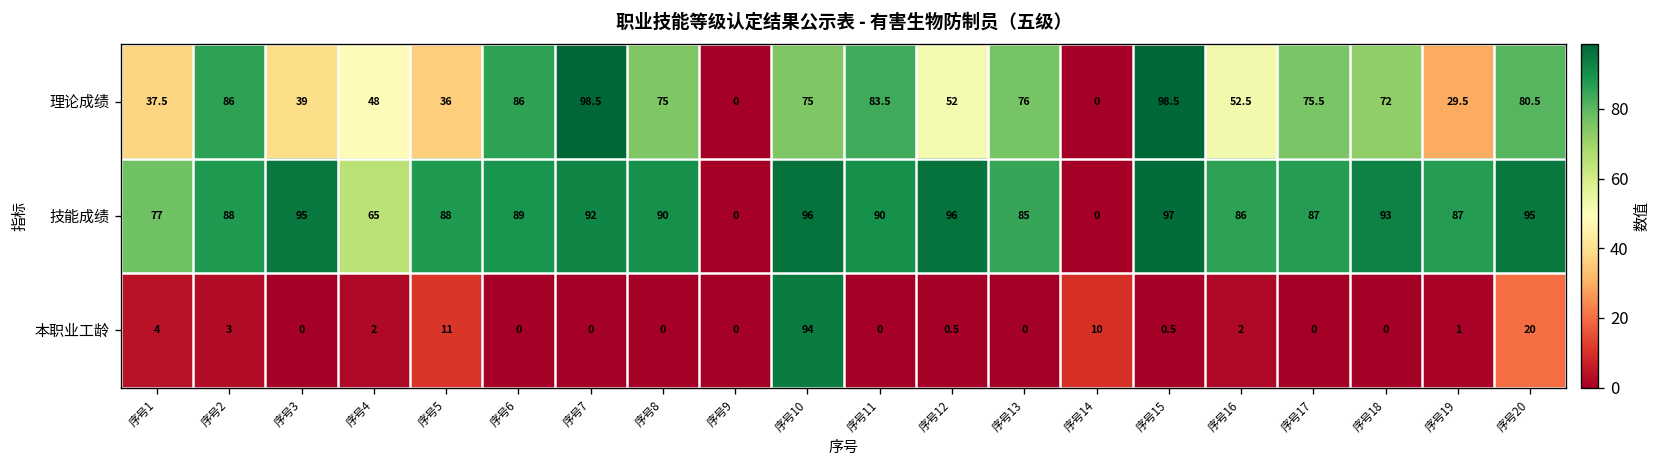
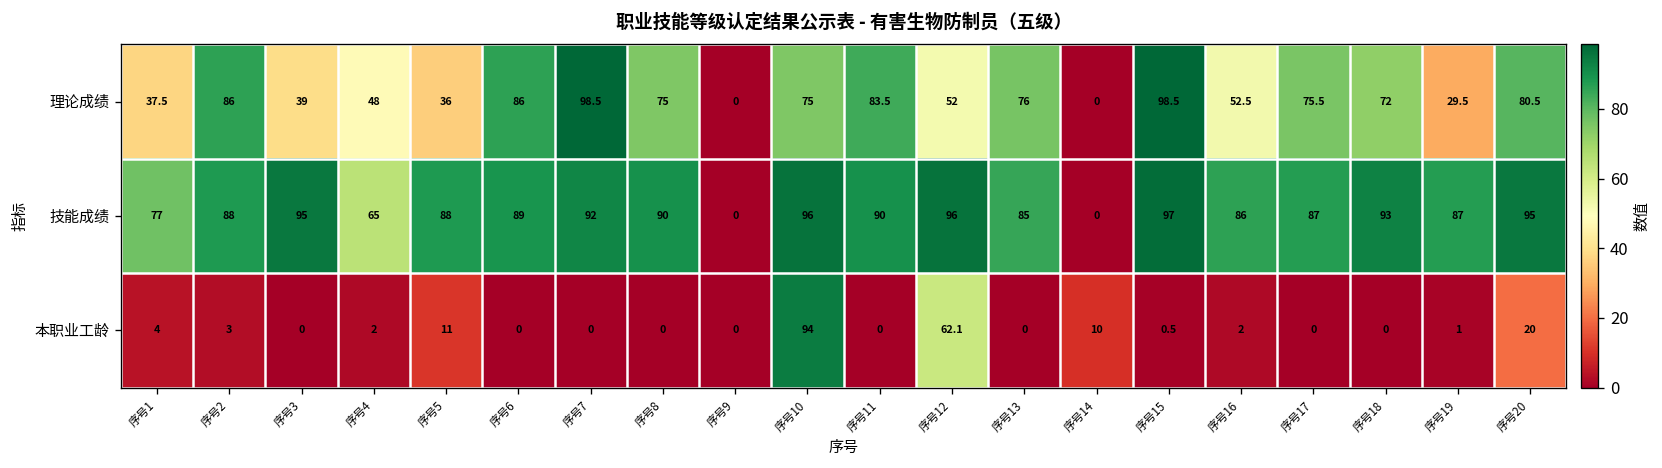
  {
    "理论成绩": {
      "序号1": 37.5,
      "序号2": 86,
      "序号3": 39,
      "序号4": 48,
      "序号5": 36,
      "序号6": 86,
      "序号7": 98.5,
      "序号8": 75,
      "序号9": 0,
      "序号10": 75,
      "序号11": 83.5,
      "序号12": 52,
      "序号13": 76,
      "序号14": 0,
      "序号15": 98.5,
      "序号16": 52.5,
      "序号17": 75.5,
      "序号18": 72,
      "序号19": 29.5,
      "序号20": 80.5
    },
    "技能成绩": {
      "序号1": 77,
      "序号2": 88,
      "序号3": 95,
      "序号4": 65,
      "序号5": 88,
      "序号6": 89,
      "序号7": 92,
      "序号8": 90,
      "序号9": 0,
      "序号10": 96,
      "序号11": 90,
      "序号12": 96,
      "序号13": 85,
      "序号14": 0,
      "序号15": 97,
      "序号16": 86,
      "序号17": 87,
      "序号18": 93,
      "序号19": 87,
      "序号20": 95
    },
    "本职业工龄": {
      "序号1": 4,
      "序号2": 3,
      "序号3": 0,
      "序号4": 2,
      "序号5": 11,
      "序号6": 0,
      "序号7": 0,
      "序号8": 0,
      "序号9": 0,
      "序号10": 94,
      "序号11": 0,
-     "序号12": 0.5,
+     "序号12": 62.1,
      "序号13": 0,
      "序号14": 10,
      "序号15": 0.5,
      "序号16": 2,
      "序号17": 0,
      "序号18": 0,
      "序号19": 1,
      "序号20": 20
    }
  }
